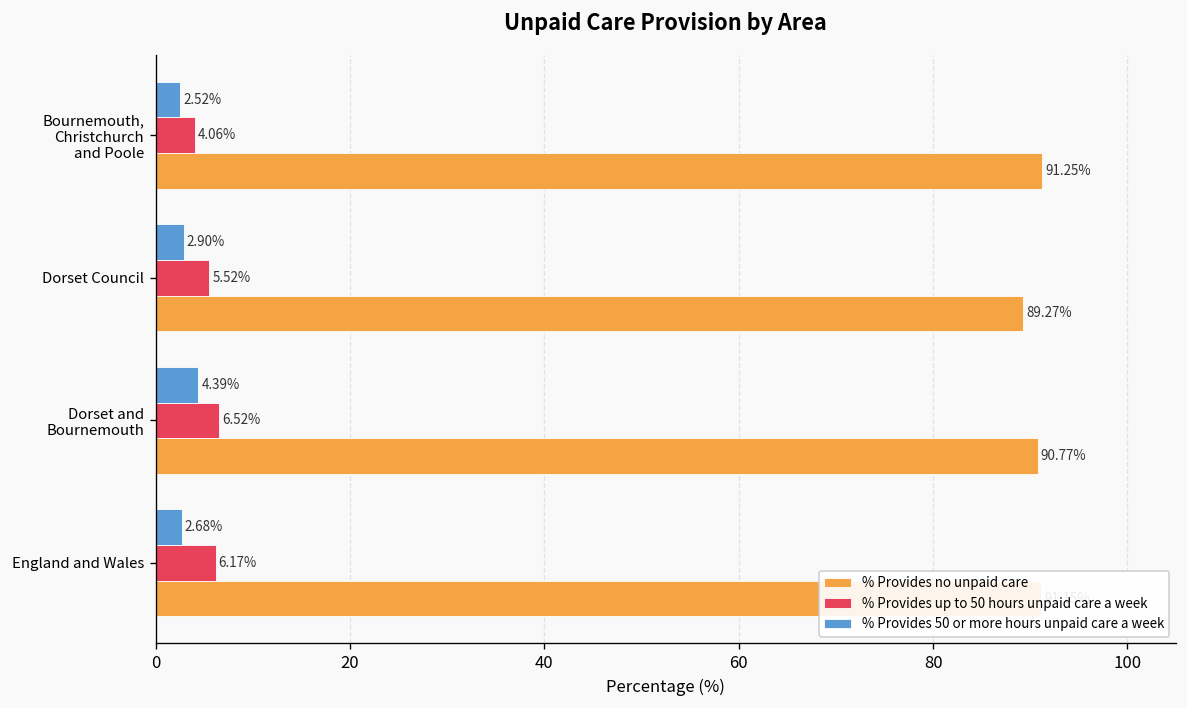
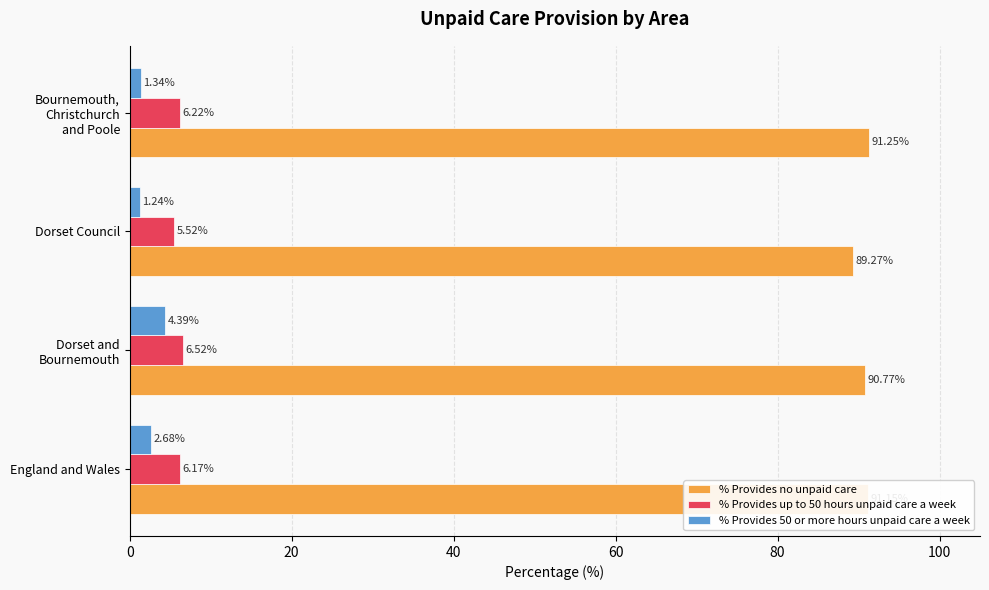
  {
    "% Provides no unpaid care": {
      "Bournemouth, Christchurch and Poole": "91.25%",
      "Dorset Council": "89.27%",
      "Dorset and Bournemouth": "90.77%"
    },
    "% Provides up to 50 hours unpaid care a week": {
-     "Bournemouth, Christchurch and Poole": "4.06%",
+     "Bournemouth, Christchurch and Poole": "6.22%",
      "Dorset Council": "5.52%",
      "Dorset and Bournemouth": "6.52%",
      "England and Wales": "6.17%"
    },
    "% Provides 50 or more hours unpaid care a week": {
-     "Bournemouth, Christchurch and Poole": "2.52%",
-     "Dorset Council": "2.90%",
+     "Bournemouth, Christchurch and Poole": "1.34%",
+     "Dorset Council": "1.24%",
      "Dorset and Bournemouth": "4.39%",
      "England and Wales": "2.68%"
    }
  }
